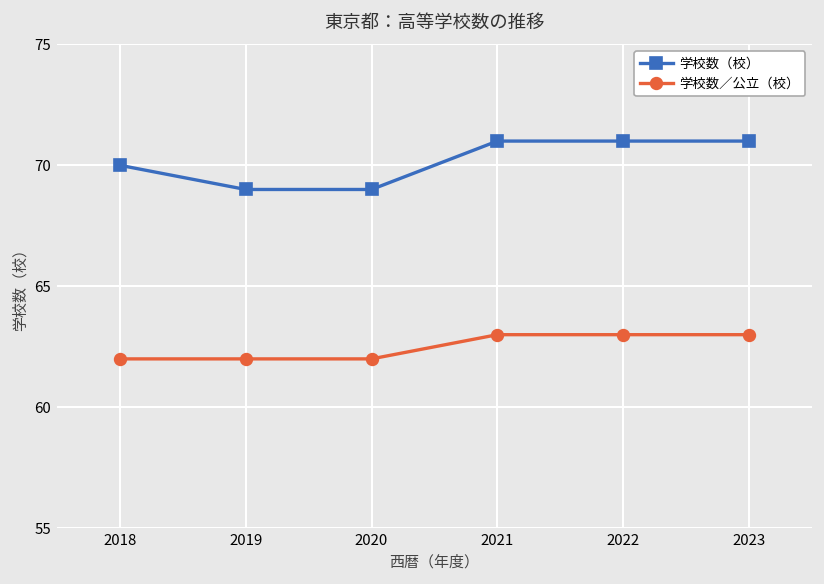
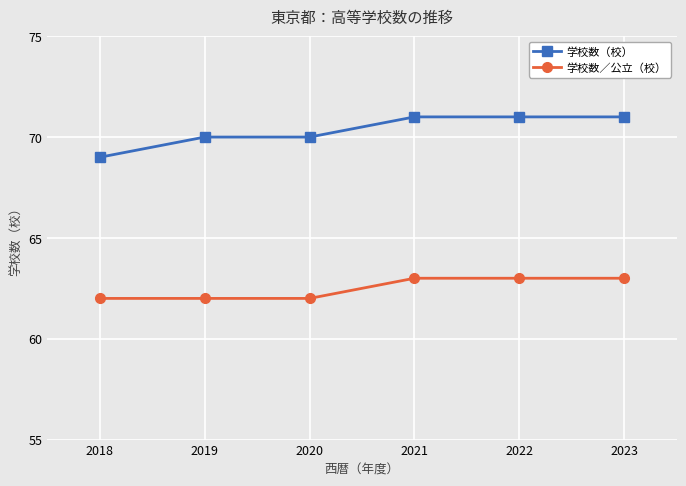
  {
    "学校数（校）": {
-     "2018": 70,
-     "2019": 69,
-     "2020": 69,
+     "2018": 69,
+     "2019": 70,
+     "2020": 70,
      "2021": 71,
      "2022": 71,
      "2023": 71
    },
    "学校数／公立（校）": {
      "2018": 62,
      "2019": 62,
      "2020": 62,
      "2021": 63,
      "2022": 63,
      "2023": 63
    }
  }
